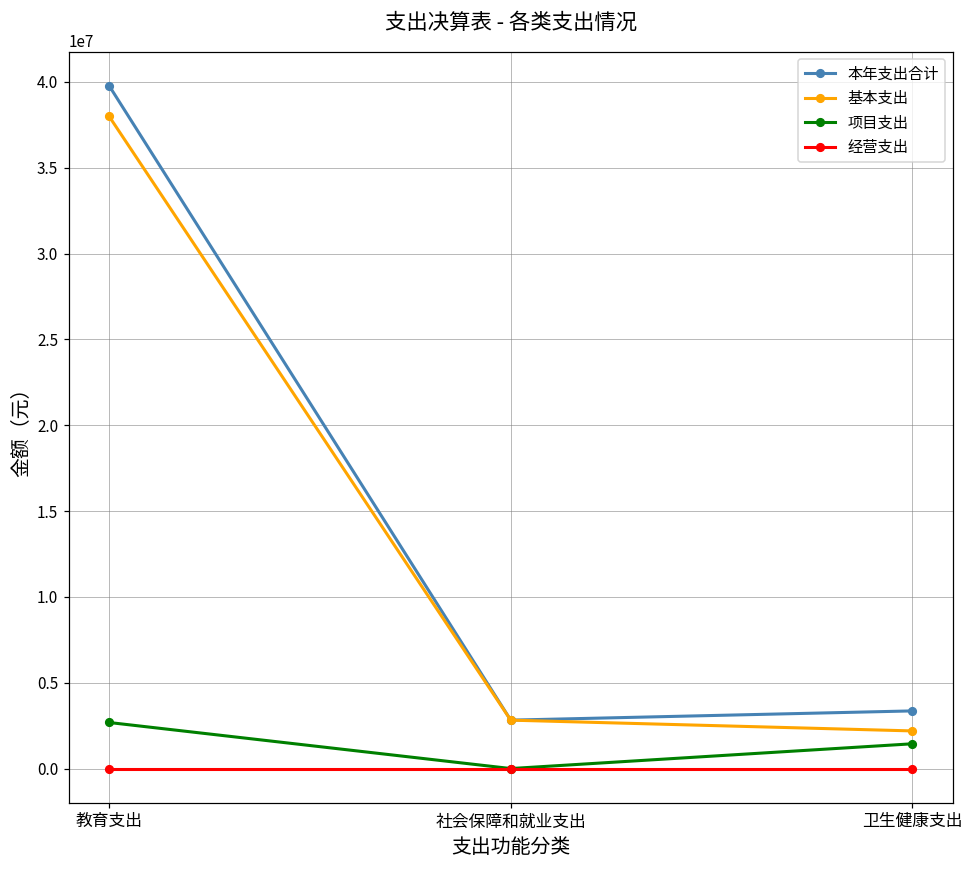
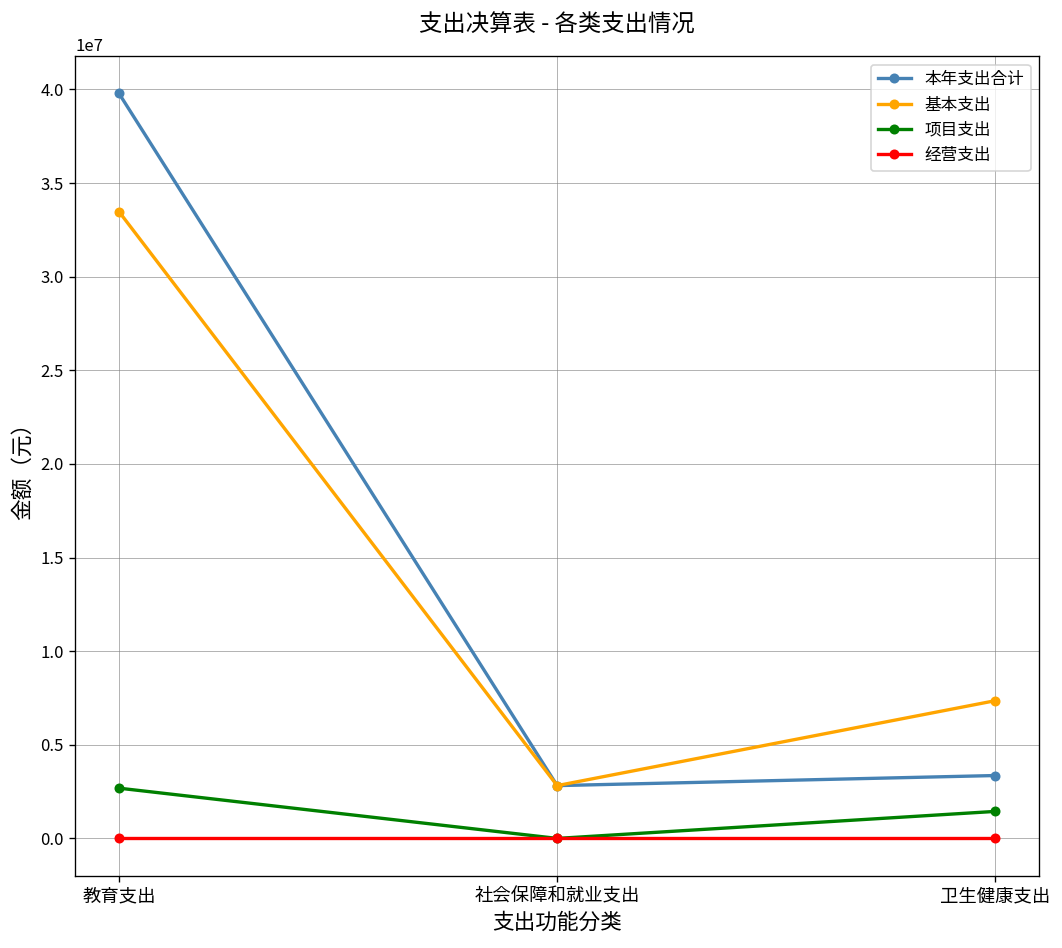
  {
    "本年支出合计": {
      "教育支出": 39800000,
      "卫生健康支出": 3400000
    },
    "基本支出": {
-     "教育支出": 38000000,
-     "卫生健康支出": 2200000
+     "教育支出": 33500000,
+     "卫生健康支出": 7400000
    },
    "项目支出": {
      "教育支出": 2700000,
      "卫生健康支出": 1400000
    },
    "经营支出": {
      "教育支出": 0,
      "卫生健康支出": 0
    }
  }
